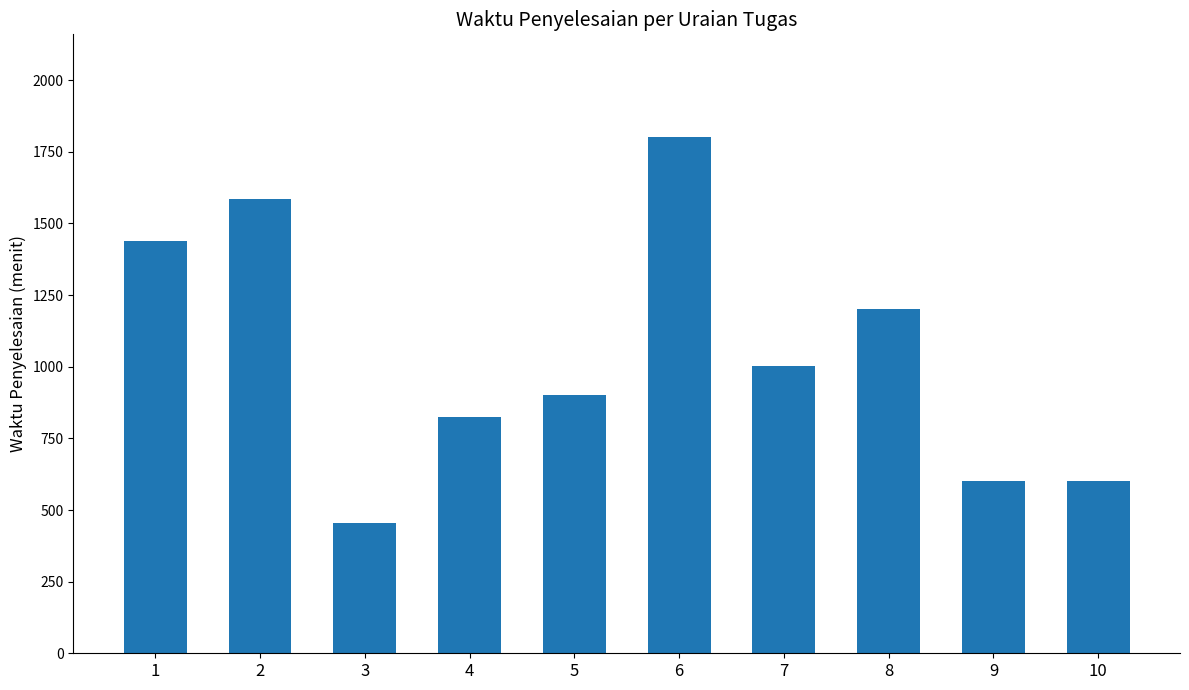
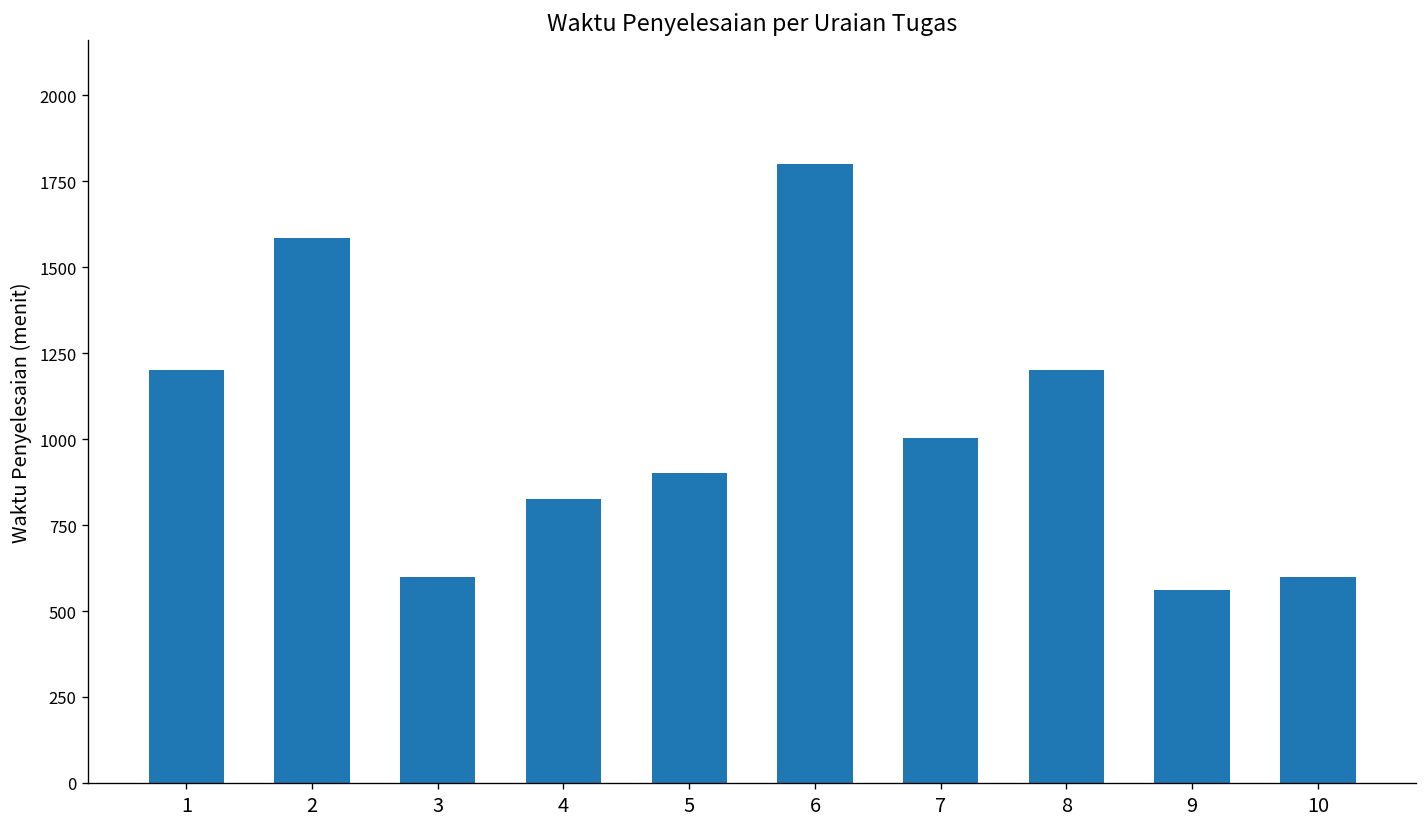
  {
-   "1": 1440,
+   "1": 1200,
    "2": 1590,
-   "3": 450,
+   "3": 600,
    "4": 830,
    "5": 900,
    "6": 1800,
    "7": 1000,
    "8": 1200,
-   "9": 600,
+   "9": 560,
    "10": 600
  }
